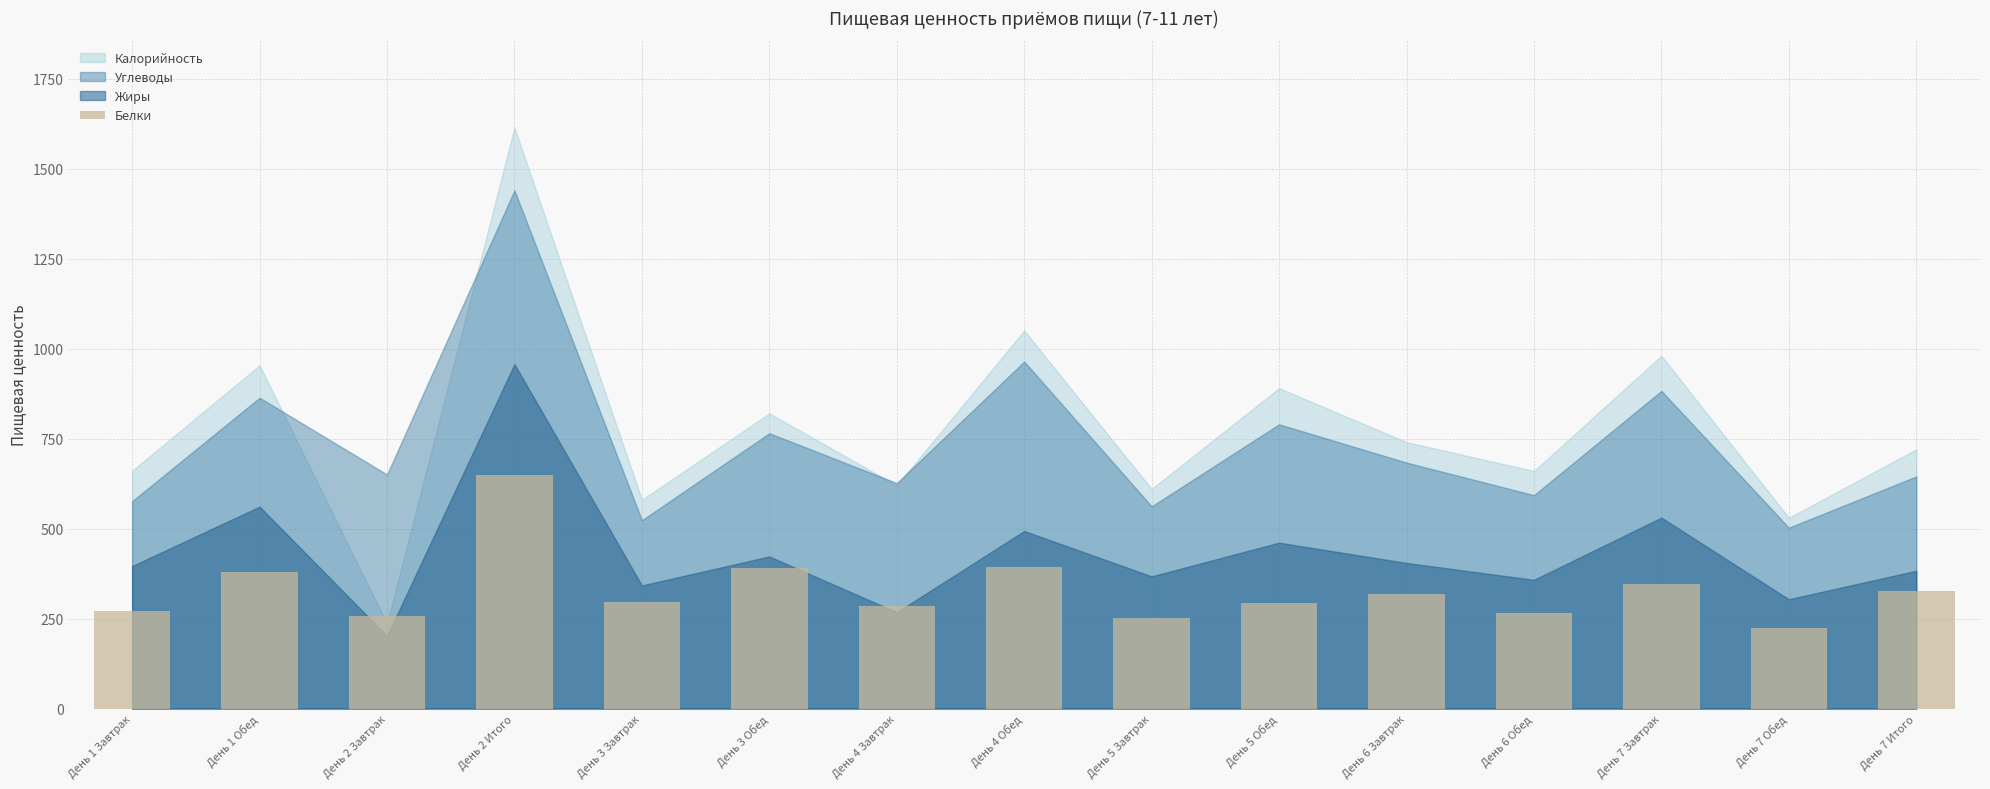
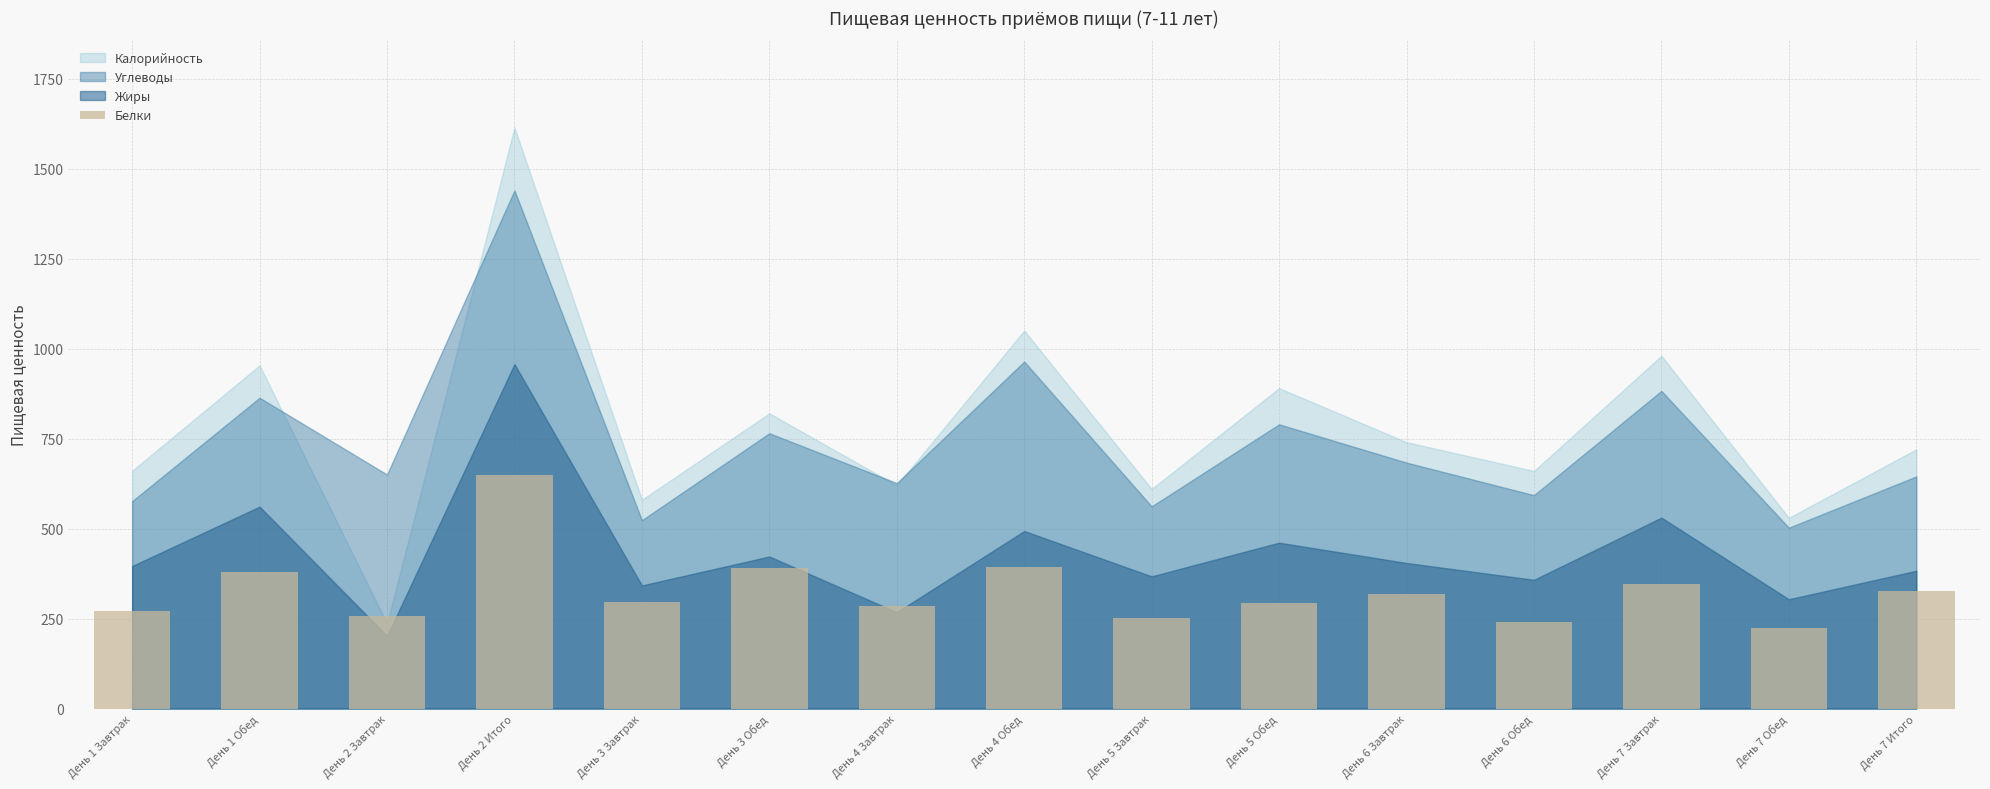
  {
    "Калорийность": {
      "День 1 Завтрак": 660,
      "День 1 Обед": 950,
      "День 2 Завтрак": 240,
      "День 2 Итого": 1610,
      "День 3 Завтрак": 580,
      "День 3 Обед": 820,
      "День 4 Обед": 1050,
      "День 5 Завтрак": 610,
      "День 5 Обед": 890,
      "День 6 Завтрак": 740,
      "День 6 Обед": 660,
      "День 7 Завтрак": 980,
      "День 7 Обед": 530,
      "День 7 Итого": 720
    },
    "Белки": {
      "День 1 Завтрак": 270,
      "День 1 Обед": 380,
      "День 2 Завтрак": 260,
      "День 2 Итого": 650,
      "День 3 Завтрак": 300,
      "День 3 Обед": 390,
      "День 4 Завтрак": 280,
      "День 4 Обед": 390,
      "День 5 Завтрак": 250,
      "День 5 Обед": 290,
      "День 6 Завтрак": 320,
-     "День 6 Обед": 270,
+     "День 6 Обед": 240,
      "День 7 Завтрак": 350,
      "День 7 Обед": 220,
      "День 7 Итого": 330
    }
  }
